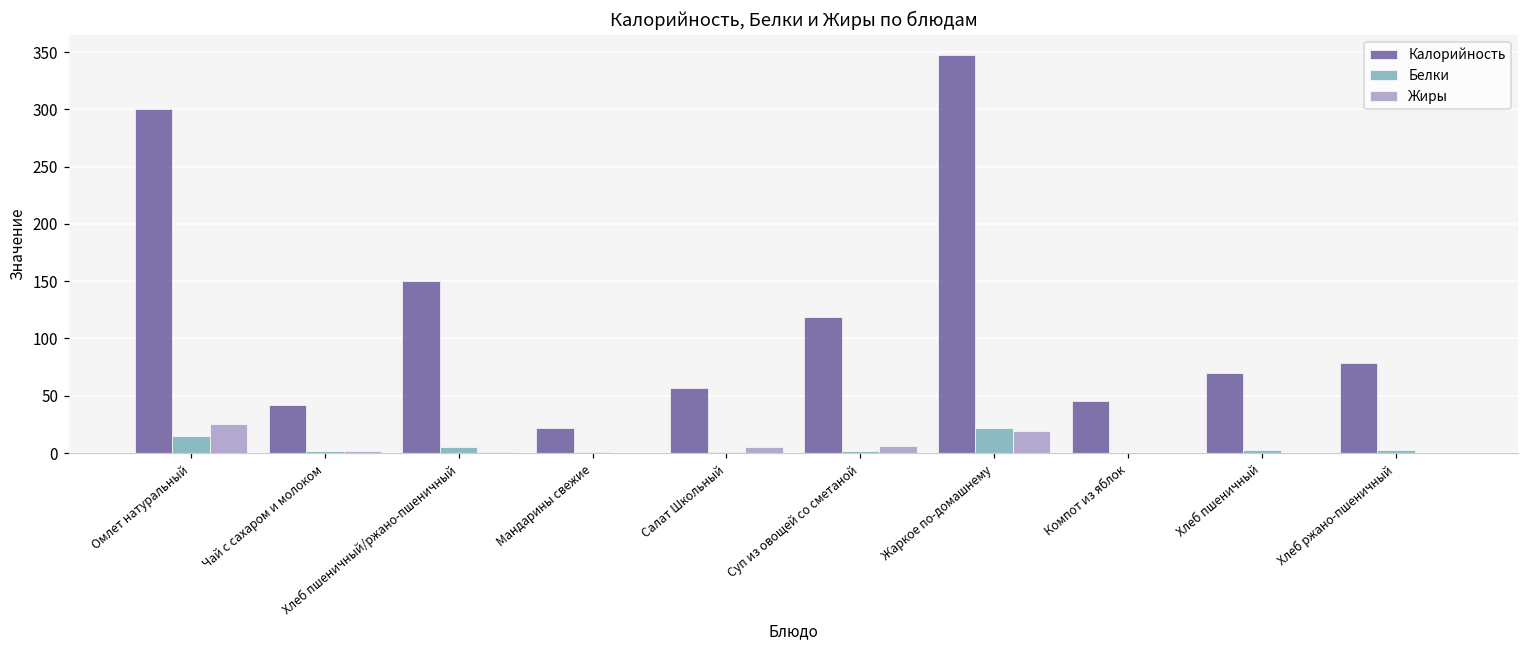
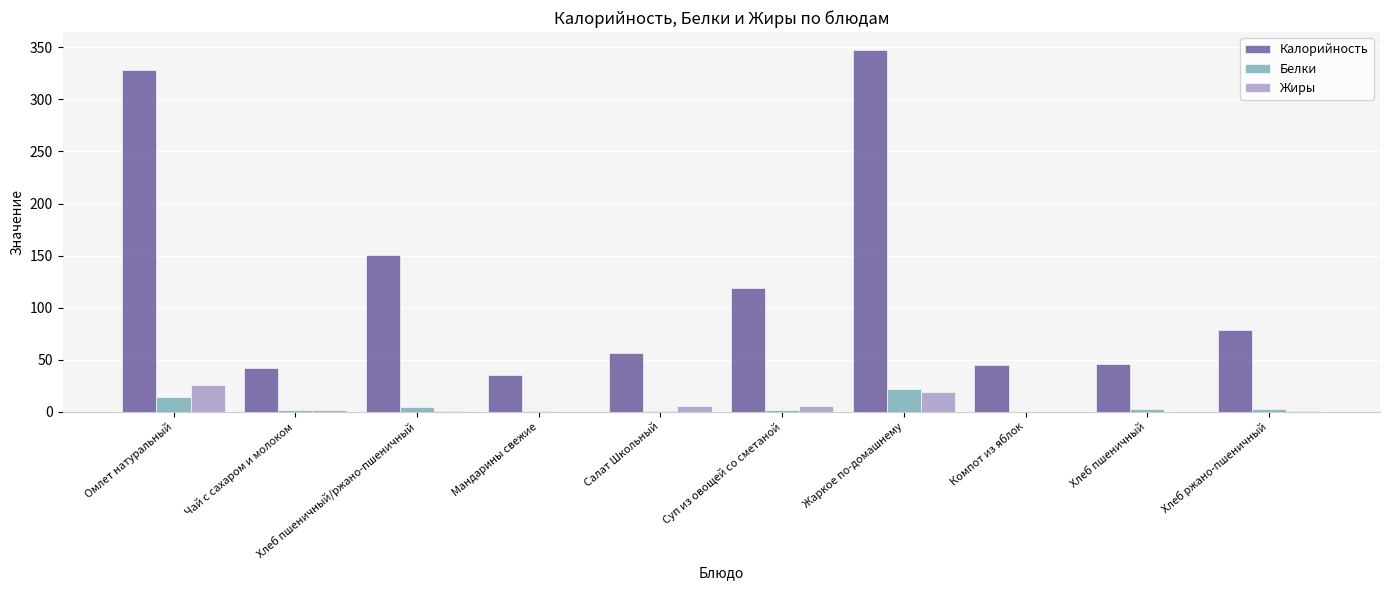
  {
    "Калорийность": {
-     "Омлет натуральный": 301,
+     "Омлет натуральный": 328,
      "Чай с сахаром и молоком": 42,
      "Хлеб пшеничный/ржано-пшеничный": 151,
-     "Мандарины свежие": 22,
+     "Мандарины свежие": 35,
      "Салат Школьный": 56,
      "Суп из овощей со сметаной": 119,
      "Жаркое по-домашнему": 347,
      "Компот из яблок": 45,
-     "Хлеб пшеничный": 70,
+     "Хлеб пшеничный": 46,
      "Хлеб ржано-пшеничный": 79
    }
  }
